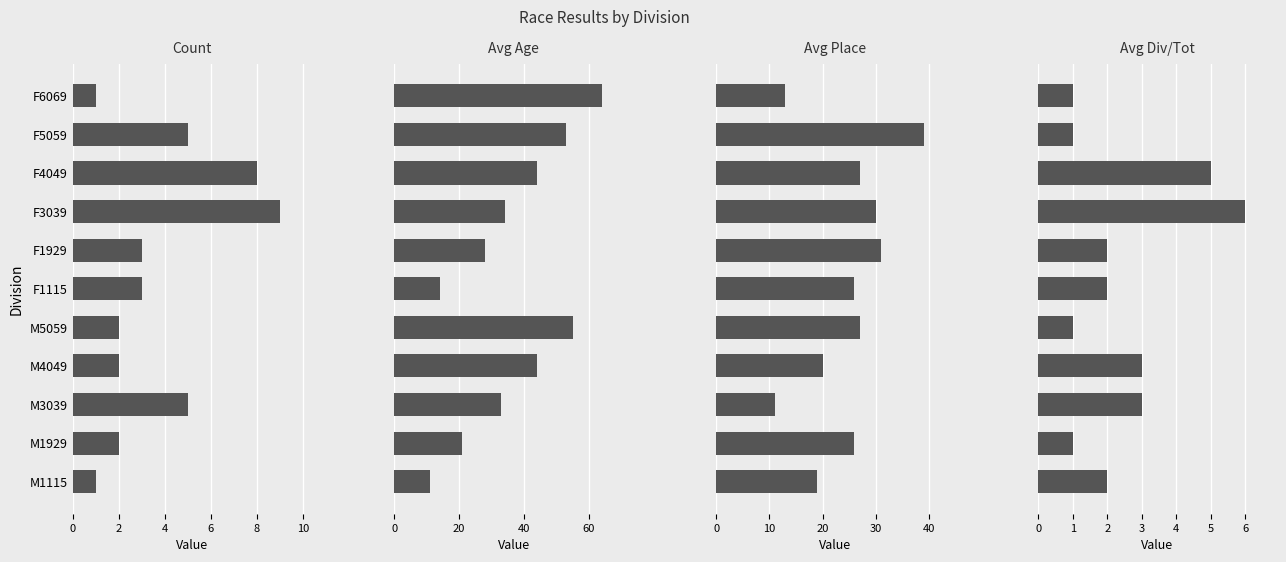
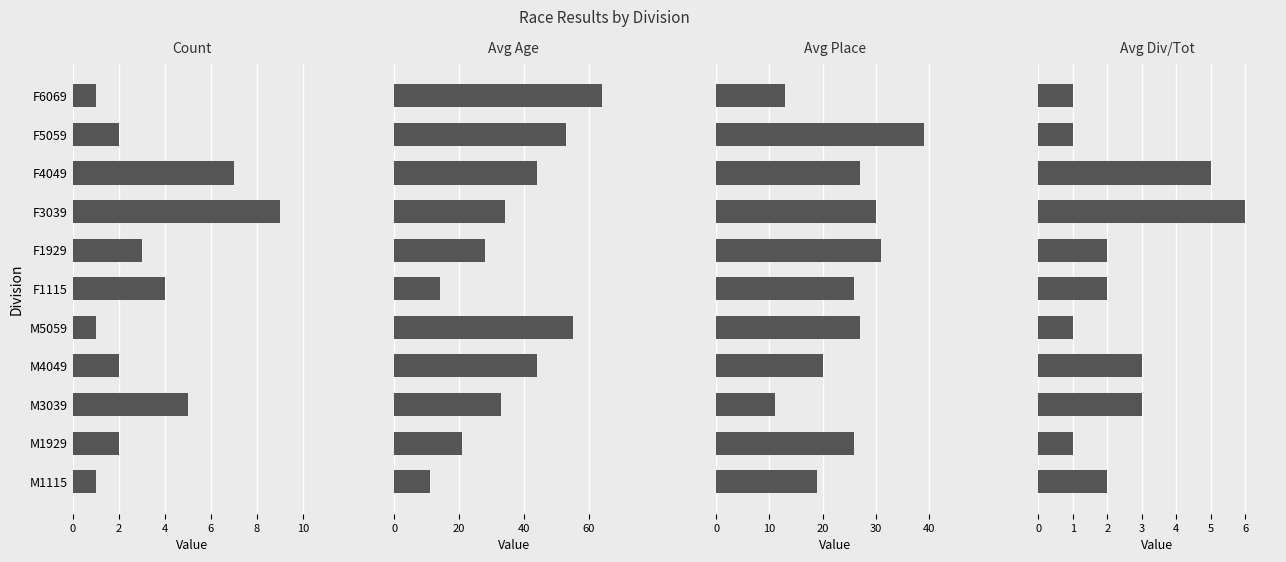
  {
    "Count": {
      "F6069": 1,
-     "F5059": 5,
-     "F4049": 8,
+     "F5059": 2,
+     "F4049": 7,
      "F3039": 9,
      "F1929": 3,
-     "F1115": 3,
-     "M5059": 2,
+     "F1115": 4,
+     "M5059": 1,
      "M4049": 2,
      "M3039": 5,
      "M1929": 2,
      "M1115": 1
    }
  }
